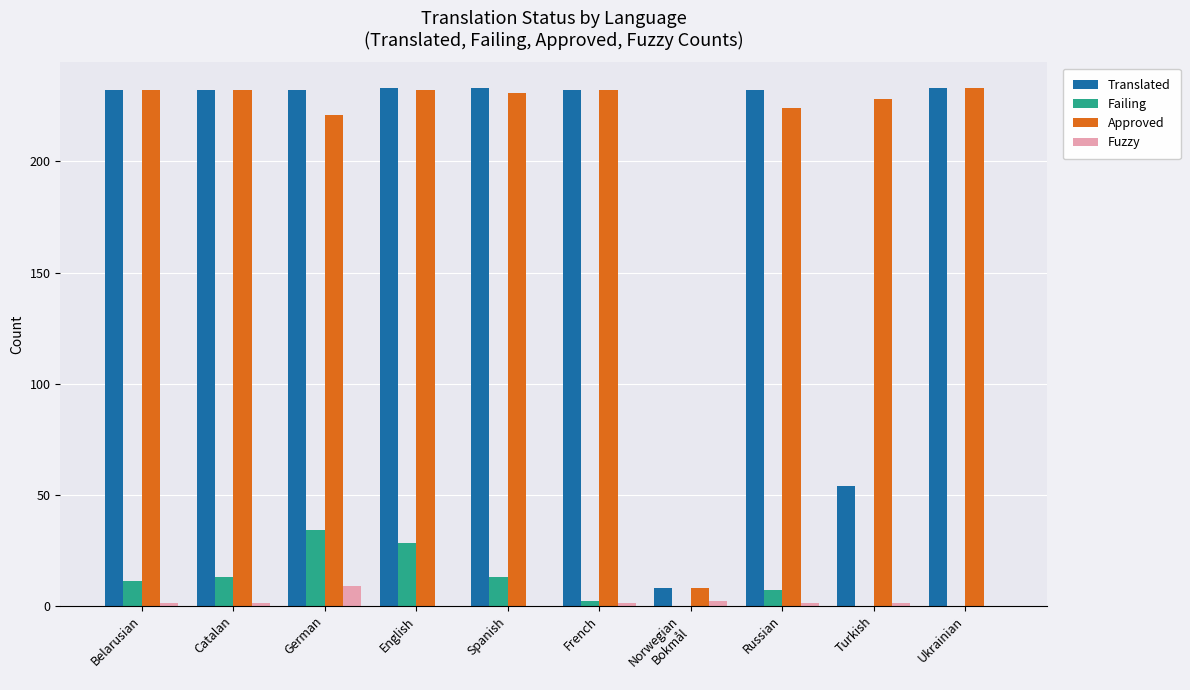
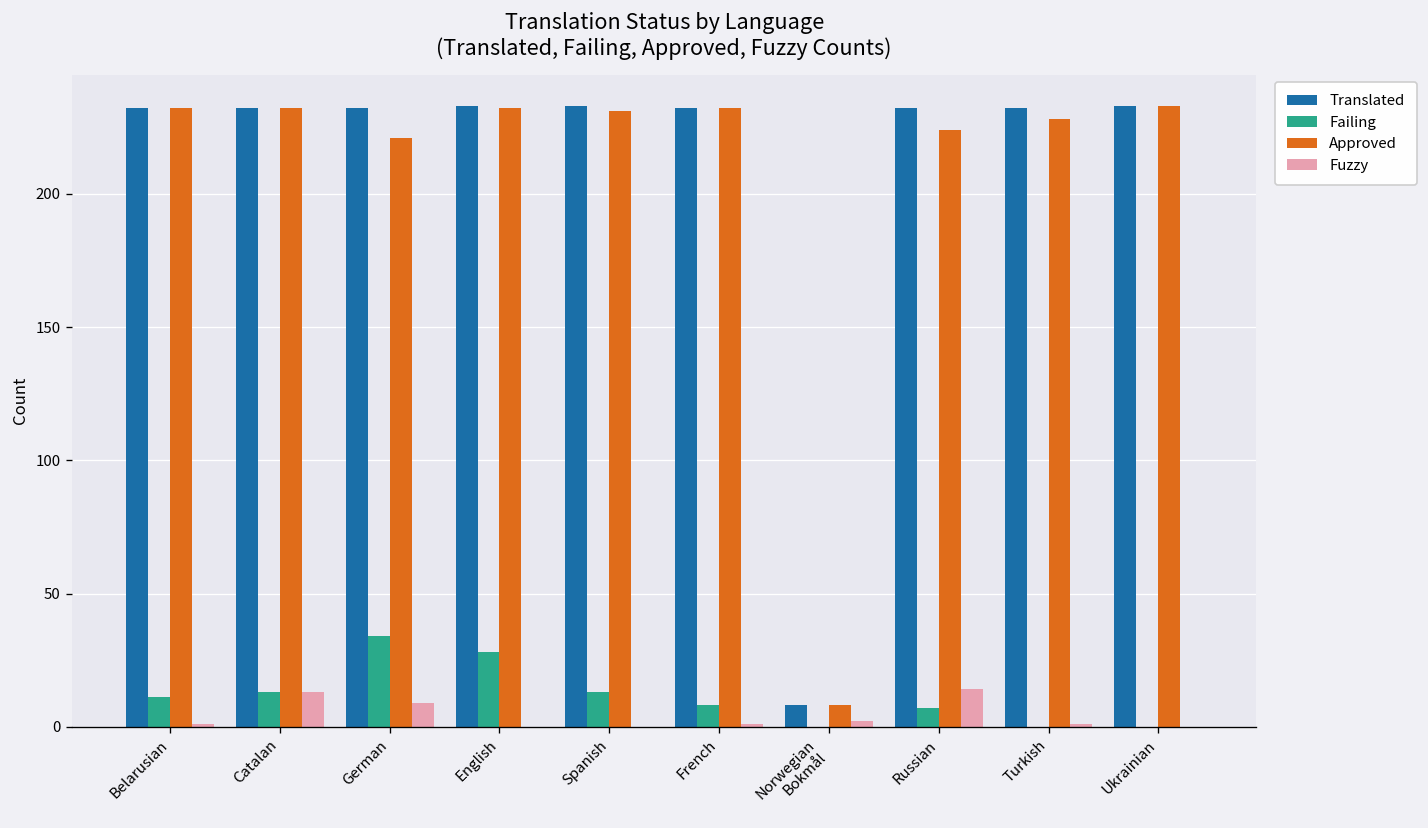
  {
    "Translated": {
      "Belarusian": 232,
      "Catalan": 232,
      "German": 232,
      "English": 233,
      "Spanish": 233,
      "French": 232,
      "Norwegian Bokmål": 8,
      "Russian": 232,
-     "Turkish": 54,
+     "Turkish": 232,
      "Ukrainian": 233
    },
    "Failing": {
      "Belarusian": 11,
      "Catalan": 13,
      "German": 34,
      "English": 28,
      "Spanish": 13,
-     "French": 2,
+     "French": 8,
      "Norwegian Bokmål": 0,
      "Russian": 7,
      "Turkish": 0,
      "Ukrainian": 0
    },
    "Approved": {
      "Belarusian": 232,
      "Catalan": 232,
      "German": 221,
      "English": 232,
      "Spanish": 231,
      "French": 232,
      "Norwegian Bokmål": 8,
      "Russian": 224,
      "Turkish": 228,
      "Ukrainian": 233
    },
    "Fuzzy": {
-     "Catalan": 1,
+     "Catalan": 13,
      "German": 9,
      "English": 0,
      "Spanish": 0,
      "Norwegian Bokmål": 2,
-     "Russian": 1,
+     "Russian": 14,
      "Ukrainian": 0
    }
  }
